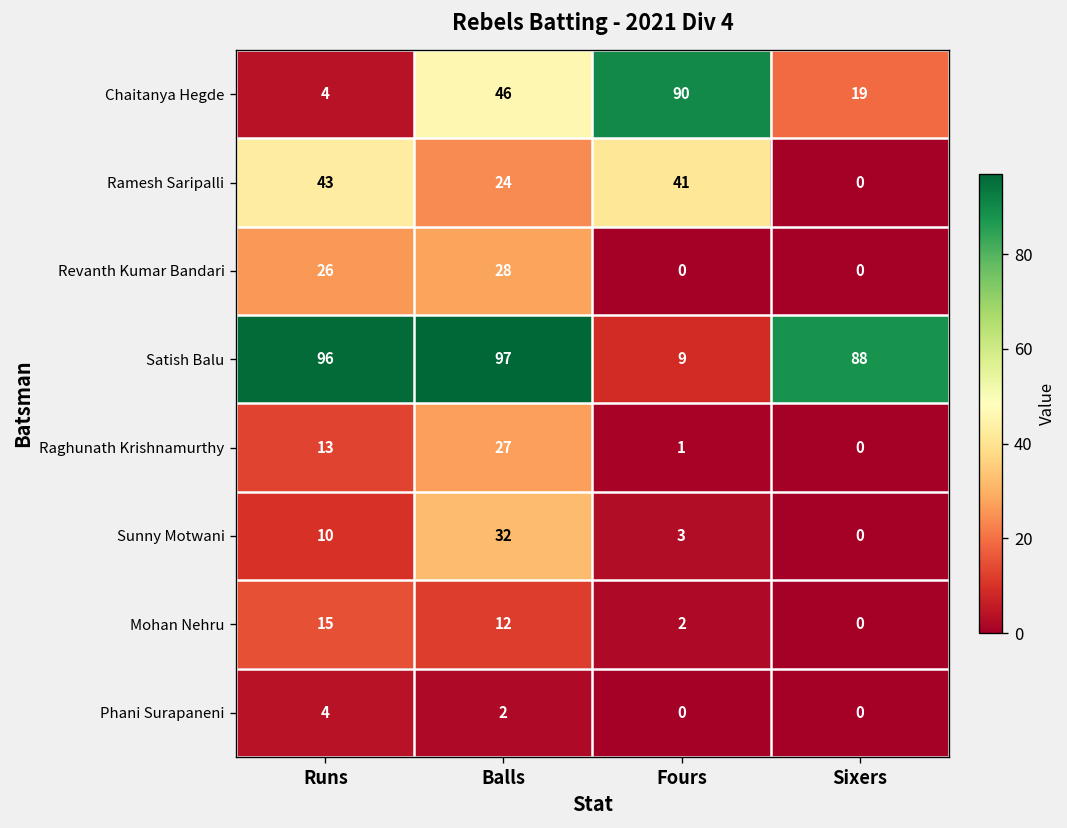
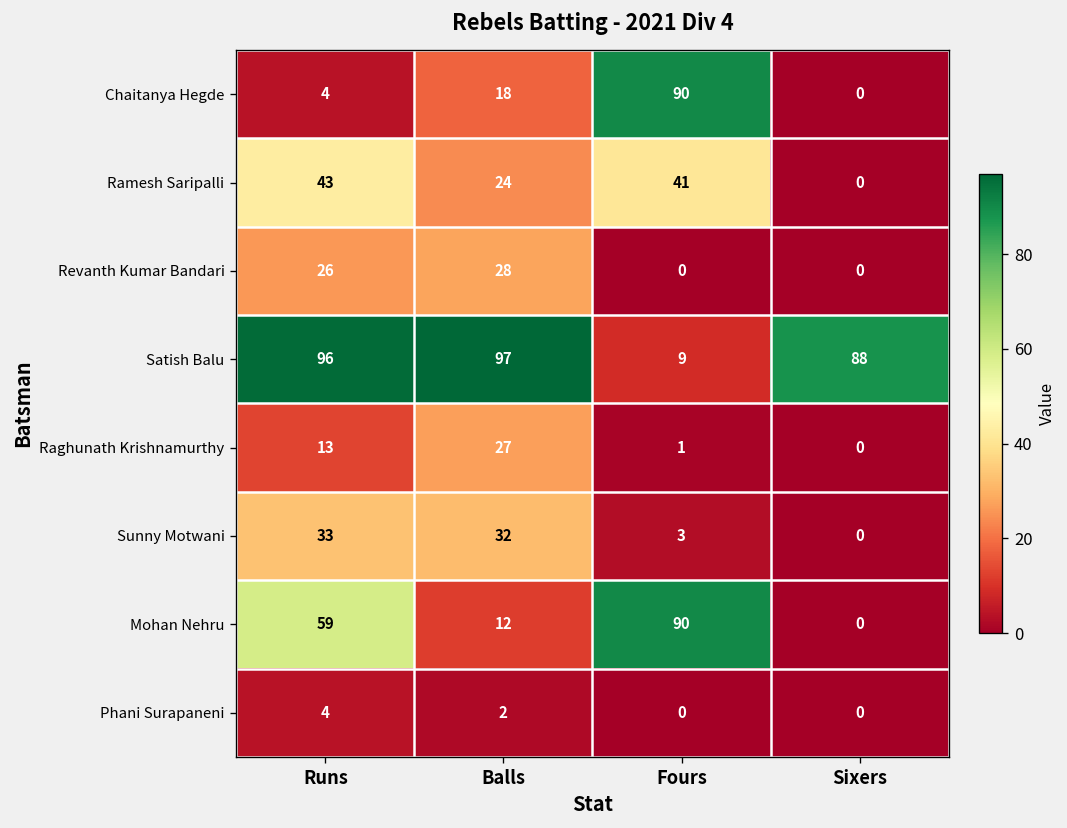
  {
    "Chaitanya Hegde": {
      "Runs": 4,
-     "Balls": 46,
+     "Balls": 18,
      "Fours": 90,
-     "Sixers": 19
+     "Sixers": 0
    },
    "Ramesh Saripalli": {
      "Runs": 43,
      "Balls": 24,
      "Fours": 41,
      "Sixers": 0
    },
    "Revanth Kumar Bandari": {
      "Runs": 26,
      "Balls": 28,
      "Fours": 0,
      "Sixers": 0
    },
    "Satish Balu": {
      "Runs": 96,
      "Balls": 97,
      "Fours": 9,
      "Sixers": 88
    },
    "Raghunath Krishnamurthy": {
      "Runs": 13,
      "Balls": 27,
      "Fours": 1,
      "Sixers": 0
    },
    "Sunny Motwani": {
-     "Runs": 10,
+     "Runs": 33,
      "Balls": 32,
      "Fours": 3,
      "Sixers": 0
    },
    "Mohan Nehru": {
-     "Runs": 15,
+     "Runs": 59,
      "Balls": 12,
-     "Fours": 2,
+     "Fours": 90,
      "Sixers": 0
    },
    "Phani Surapaneni": {
      "Runs": 4,
      "Balls": 2,
      "Fours": 0,
      "Sixers": 0
    }
  }
